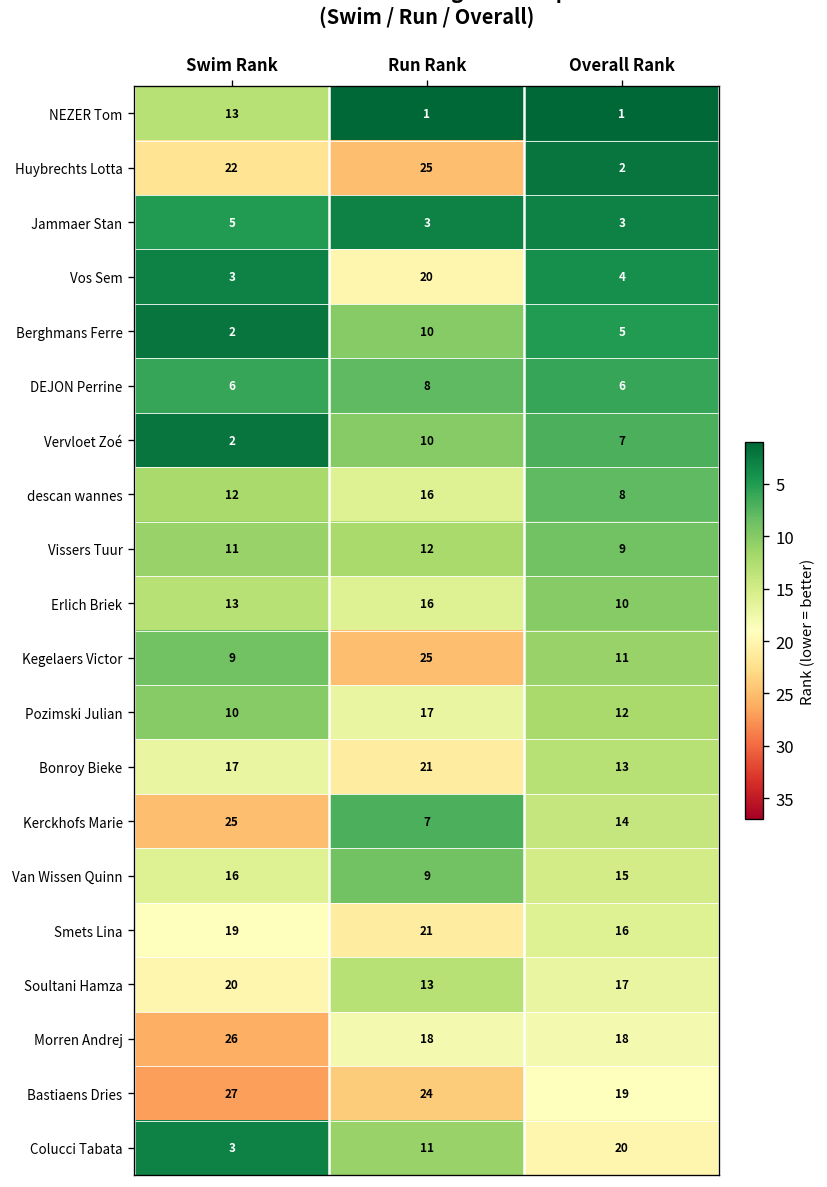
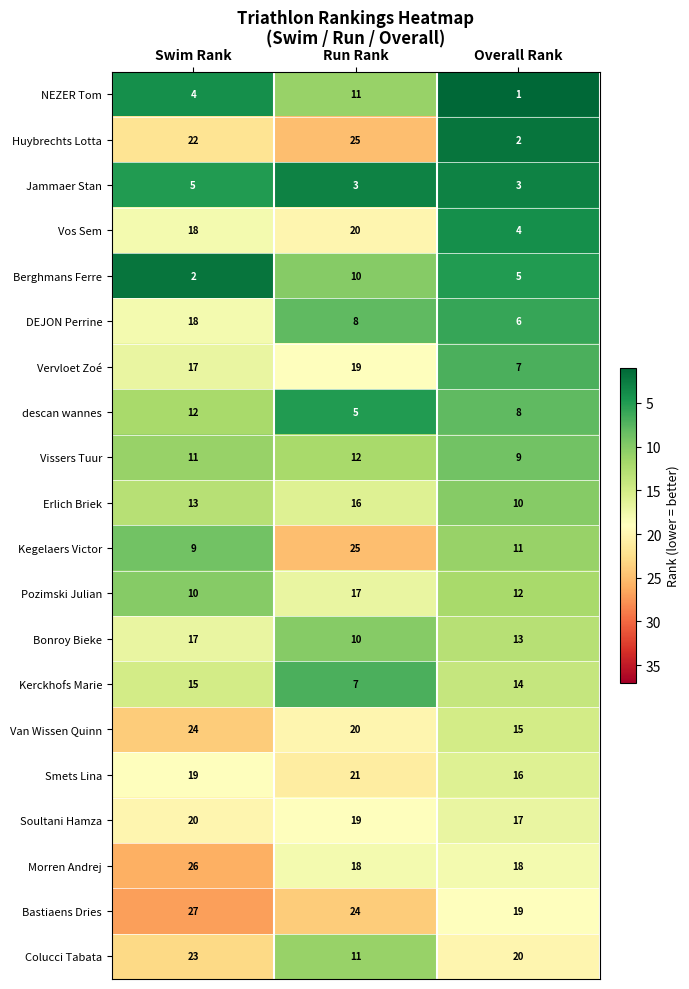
  {
    "NEZER Tom": {
-     "Swim Rank": 13,
-     "Run Rank": 1,
+     "Swim Rank": 4,
+     "Run Rank": 11,
      "Overall Rank": 1
    },
    "Huybrechts Lotta": {
      "Swim Rank": 22,
      "Run Rank": 25,
      "Overall Rank": 2
    },
    "Jammaer Stan": {
      "Swim Rank": 5,
      "Run Rank": 3,
      "Overall Rank": 3
    },
    "Vos Sem": {
-     "Swim Rank": 3,
+     "Swim Rank": 18,
      "Run Rank": 20,
      "Overall Rank": 4
    },
    "Berghmans Ferre": {
      "Swim Rank": 2,
      "Run Rank": 10,
      "Overall Rank": 5
    },
    "DEJON Perrine": {
-     "Swim Rank": 6,
+     "Swim Rank": 18,
      "Run Rank": 8,
      "Overall Rank": 6
    },
    "Vervloet Zoé": {
-     "Swim Rank": 2,
-     "Run Rank": 10,
+     "Swim Rank": 17,
+     "Run Rank": 19,
      "Overall Rank": 7
    },
    "descan wannes": {
      "Swim Rank": 12,
-     "Run Rank": 16,
+     "Run Rank": 5,
      "Overall Rank": 8
    },
    "Vissers Tuur": {
      "Swim Rank": 11,
      "Run Rank": 12,
      "Overall Rank": 9
    },
    "Erlich Briek": {
      "Swim Rank": 13,
      "Run Rank": 16,
      "Overall Rank": 10
    },
    "Kegelaers Victor": {
      "Swim Rank": 9,
      "Run Rank": 25,
      "Overall Rank": 11
    },
    "Pozimski Julian": {
      "Swim Rank": 10,
      "Run Rank": 17,
      "Overall Rank": 12
    },
    "Bonroy Bieke": {
      "Swim Rank": 17,
-     "Run Rank": 21,
+     "Run Rank": 10,
      "Overall Rank": 13
    },
    "Kerckhofs Marie": {
-     "Swim Rank": 25,
+     "Swim Rank": 15,
      "Run Rank": 7,
      "Overall Rank": 14
    },
    "Van Wissen Quinn": {
-     "Swim Rank": 16,
-     "Run Rank": 9,
+     "Swim Rank": 24,
+     "Run Rank": 20,
      "Overall Rank": 15
    },
    "Smets Lina": {
      "Swim Rank": 19,
      "Run Rank": 21,
      "Overall Rank": 16
    },
    "Soultani Hamza": {
      "Swim Rank": 20,
-     "Run Rank": 13,
+     "Run Rank": 19,
      "Overall Rank": 17
    },
    "Morren Andrej": {
      "Swim Rank": 26,
      "Run Rank": 18,
      "Overall Rank": 18
    },
    "Bastiaens Dries": {
      "Swim Rank": 27,
      "Run Rank": 24,
      "Overall Rank": 19
    },
    "Colucci Tabata": {
-     "Swim Rank": 3,
+     "Swim Rank": 23,
      "Run Rank": 11,
      "Overall Rank": 20
    }
  }
